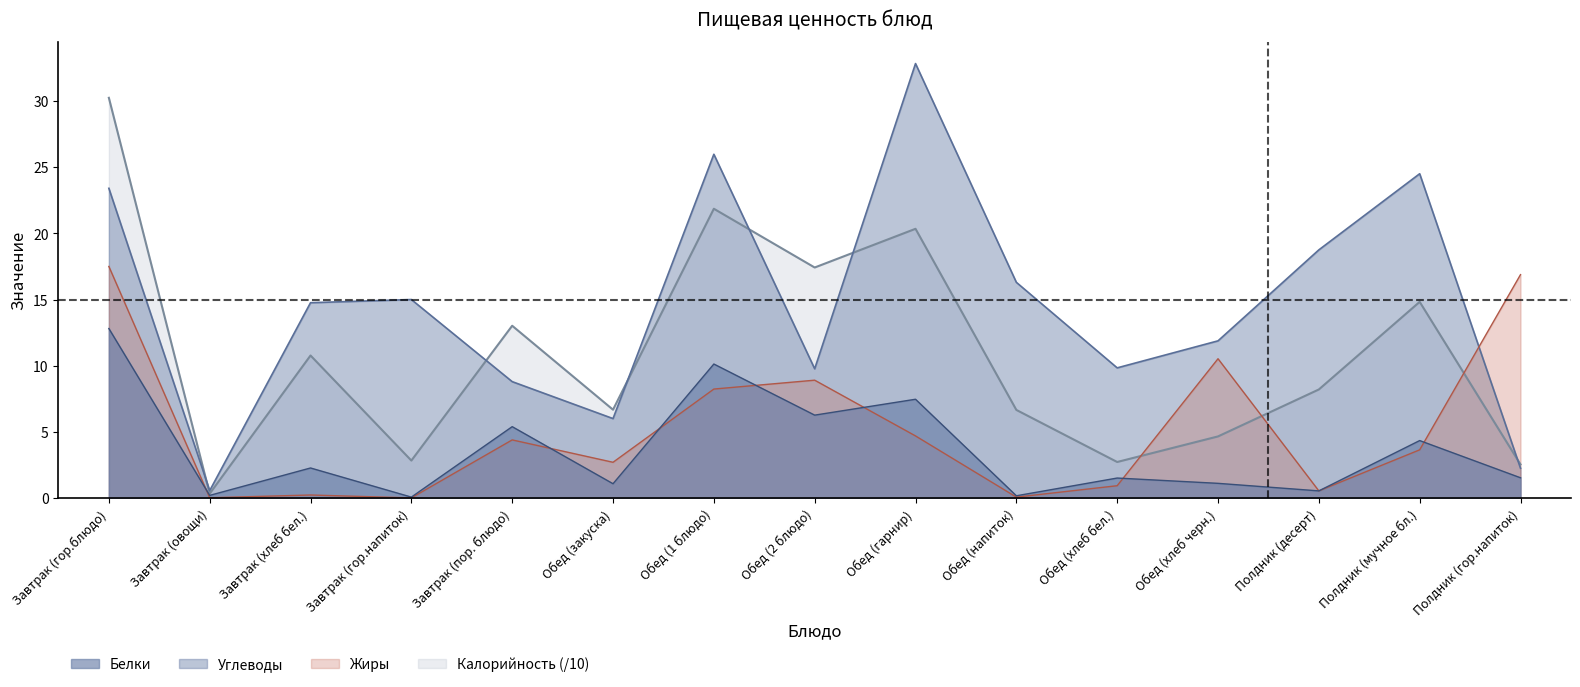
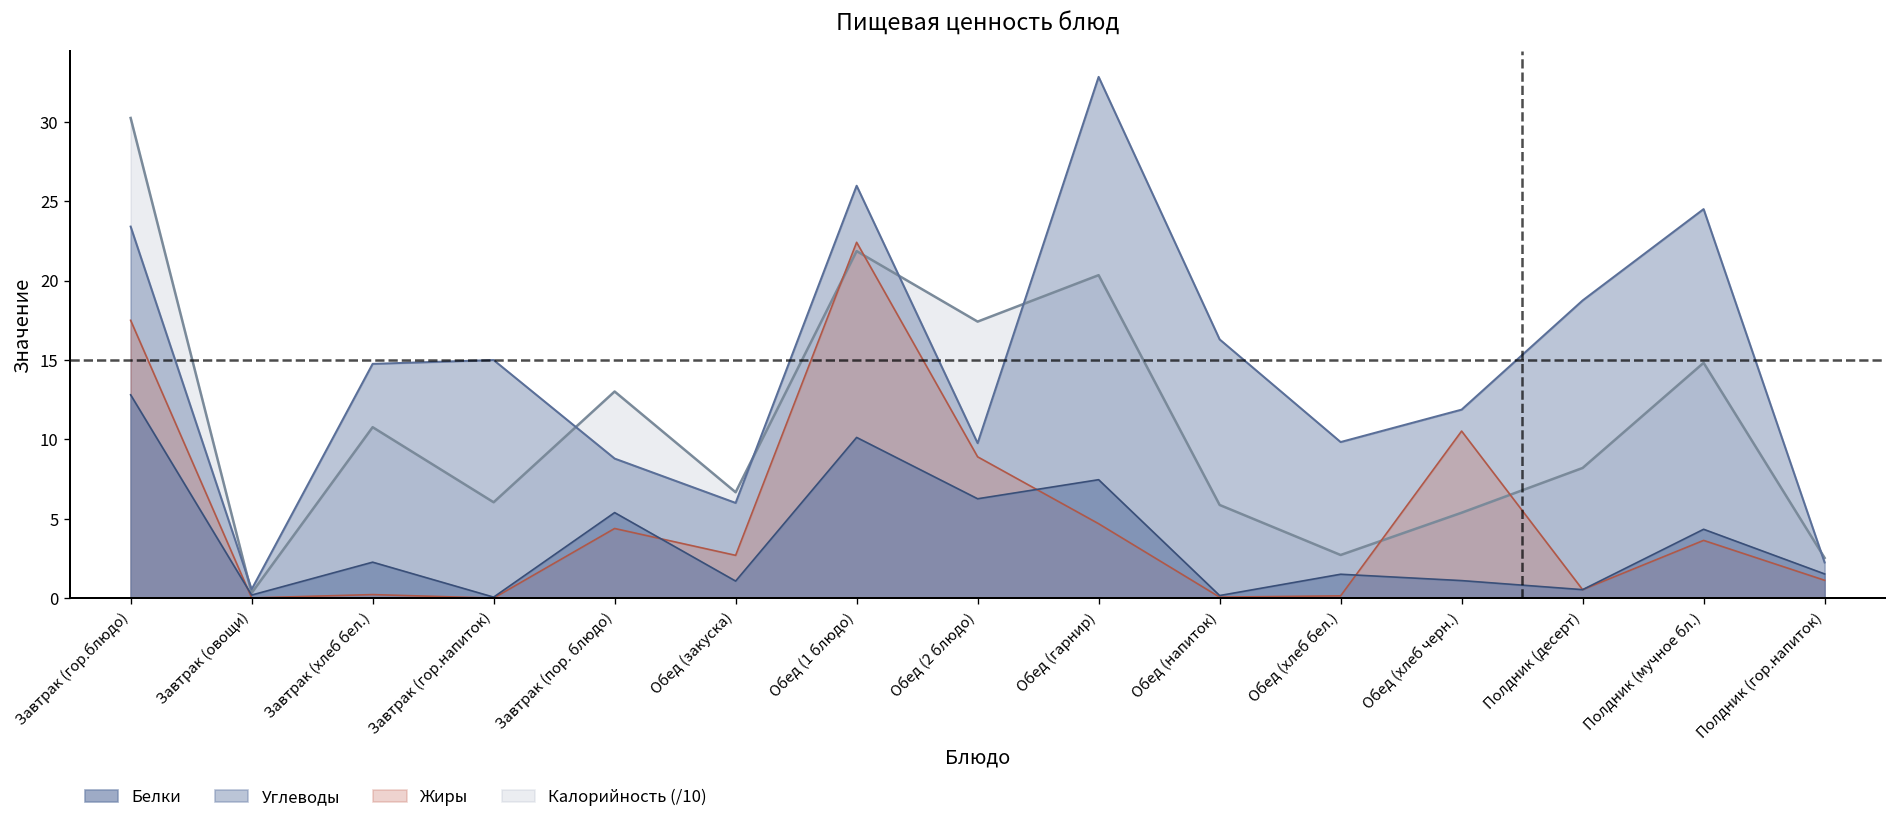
  {
    "Калорийность (/10)": {
      "Завтрак (гор.блюдо)": 30.2,
      "Завтрак (хлеб бел.)": 10.8,
-     "Завтрак (гор.напиток)": 2.8,
+     "Завтрак (гор.напиток)": 6.1,
      "Завтрак (пор. блюдо)": 13.0,
      "Обед (закуска)": 6.7,
      "Обед (1 блюдо)": 21.9,
      "Обед (2 блюдо)": 17.4,
      "Обед (гарнир)": 20.3,
-     "Обед (напиток)": 6.7,
+     "Обед (напиток)": 5.9,
      "Обед (хлеб бел.)": 2.7,
-     "Обед (хлеб черн.)": 4.7,
+     "Обед (хлеб черн.)": 5.4,
      "Полдник (десерт)": 8.2,
      "Полдник (мучное бл.)": 14.8,
      "Полдник (гор.напиток)": 2.6
    },
    "Жиры": {
      "Завтрак (гор.блюдо)": 17.5,
      "Завтрак (хлеб бел.)": 0.2,
      "Завтрак (пор. блюдо)": 4.4,
      "Обед (закуска)": 2.7,
-     "Обед (1 блюдо)": 8.2,
+     "Обед (1 блюдо)": 22.4,
      "Обед (2 блюдо)": 8.9,
      "Обед (гарнир)": 4.7,
-     "Обед (хлеб бел.)": 0.9,
+     "Обед (хлеб бел.)": 0.2,
      "Обед (хлеб черн.)": 10.5,
      "Полдник (мучное бл.)": 3.7,
-     "Полдник (гор.напиток)": 16.9
+     "Полдник (гор.напиток)": 1.1
    }
  }
